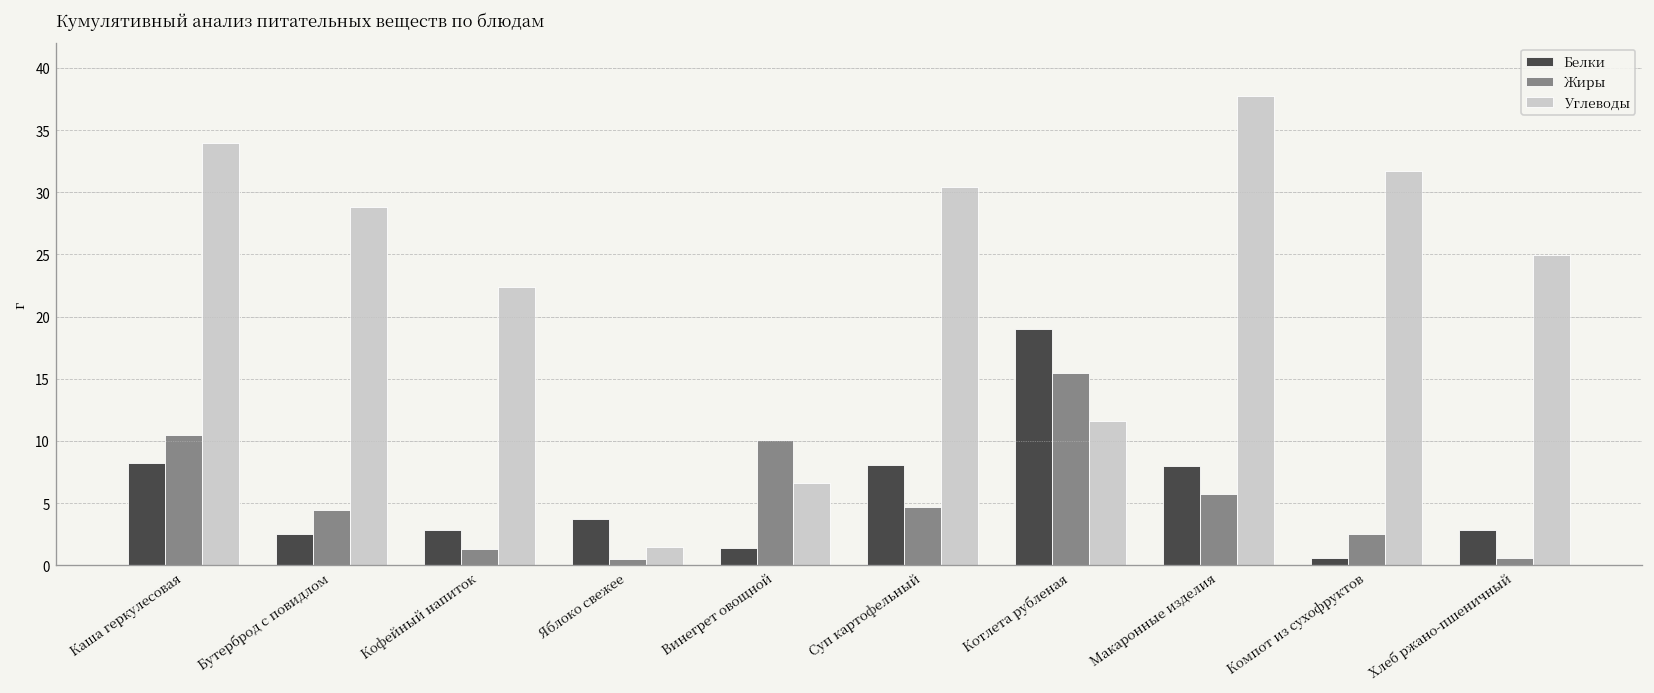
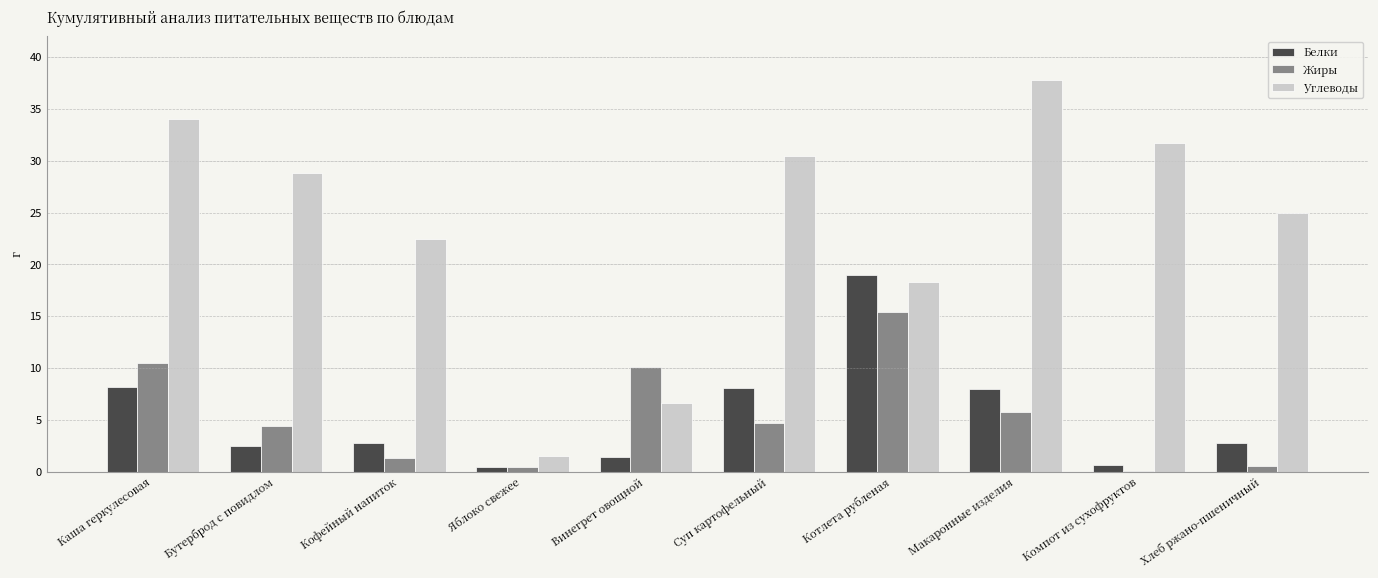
  {
    "Белки": {
      "Каша геркулесовая": 8.2,
      "Бутерброд с повидлом": 2.5,
      "Кофейный напиток": 2.8,
-     "Яблоко свежее": 3.7,
+     "Яблоко свежее": 0.5,
      "Винегрет овощной": 1.4,
      "Суп картофельный": 8.1,
      "Котлета рубленая": 19.0,
      "Макаронные изделия": 8.0,
      "Компот из сухофруктов": 0.6,
      "Хлеб ржано-пшеничный": 2.8
    },
    "Жиры": {
      "Каша геркулесовая": 10.5,
      "Бутерброд с повидлом": 4.4,
      "Кофейный напиток": 1.3,
      "Яблоко свежее": 0.5,
      "Винегрет овощной": 10.1,
      "Суп картофельный": 4.7,
      "Котлета рубленая": 15.4,
      "Макаронные изделия": 5.8,
-     "Компот из сухофруктов": 2.5,
+     "Компот из сухофруктов": 0.1,
      "Хлеб ржано-пшеничный": 0.6
    },
    "Углеводы": {
      "Каша геркулесовая": 34.0,
      "Бутерброд с повидлом": 28.9,
      "Кофейный напиток": 22.4,
      "Яблоко свежее": 1.5,
      "Винегрет овощной": 6.6,
      "Суп картофельный": 30.5,
-     "Котлета рубленая": 11.6,
+     "Котлета рубленая": 18.3,
      "Макаронные изделия": 37.8,
      "Компот из сухофруктов": 31.7,
      "Хлеб ржано-пшеничный": 25.0
    }
  }
